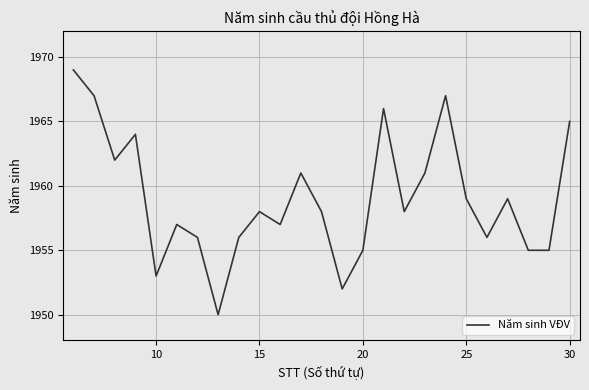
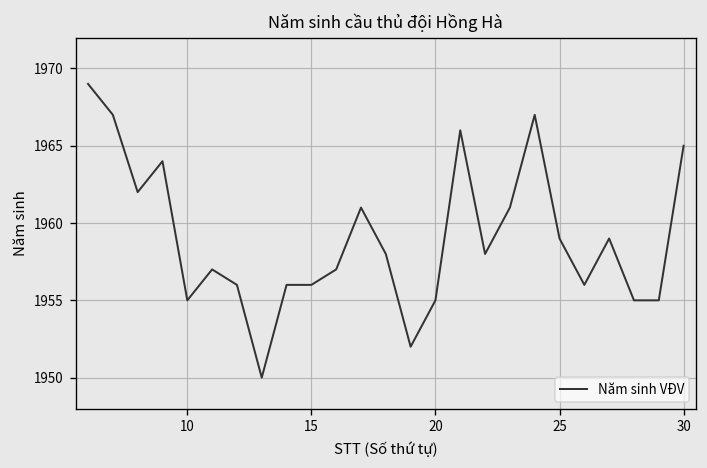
  {
-   "10": 1953,
-   "15": 1958,
+   "10": 1955,
+   "15": 1956,
    "20": 1955,
    "25": 1959,
    "30": 1965
  }
